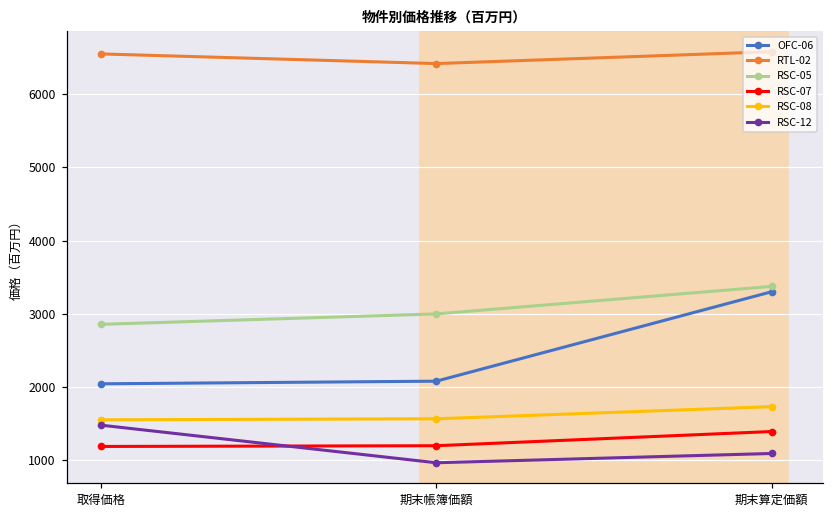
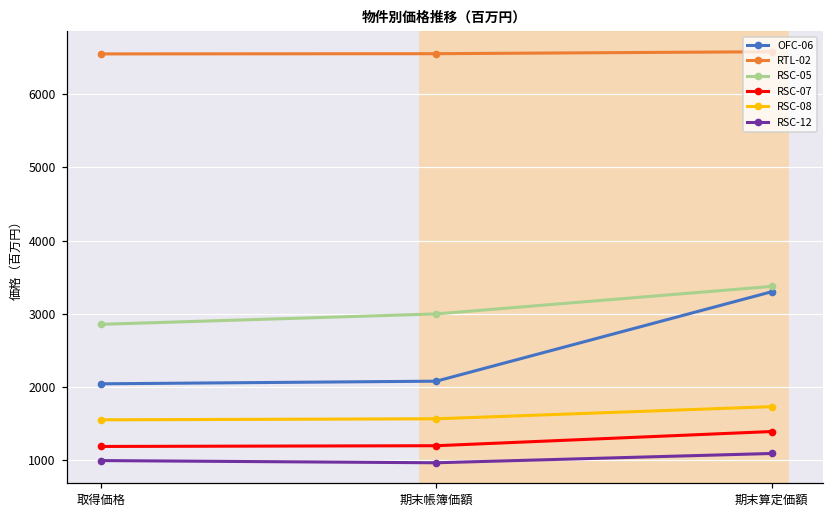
  {
    "OFC-06": {
      "取得価格": 2000,
      "期末帳簿価額": 2100,
      "期末算定価額": 3300
    },
    "RTL-02": {
      "取得価格": 6600,
-     "期末帳簿価額": 6400
+     "期末帳簿価額": 6600
    },
    "RSC-05": {
      "取得価格": 2900,
      "期末帳簿価額": 3000,
      "期末算定価額": 3400
    },
    "RSC-07": {
      "取得価格": 1200,
      "期末帳簿価額": 1200,
      "期末算定価額": 1400
    },
    "RSC-08": {
      "取得価格": 1600,
      "期末帳簿価額": 1600,
      "期末算定価額": 1700
    },
    "RSC-12": {
-     "取得価格": 1500,
+     "取得価格": 1000,
      "期末帳簿価額": 1000,
      "期末算定価額": 1100
    }
  }
